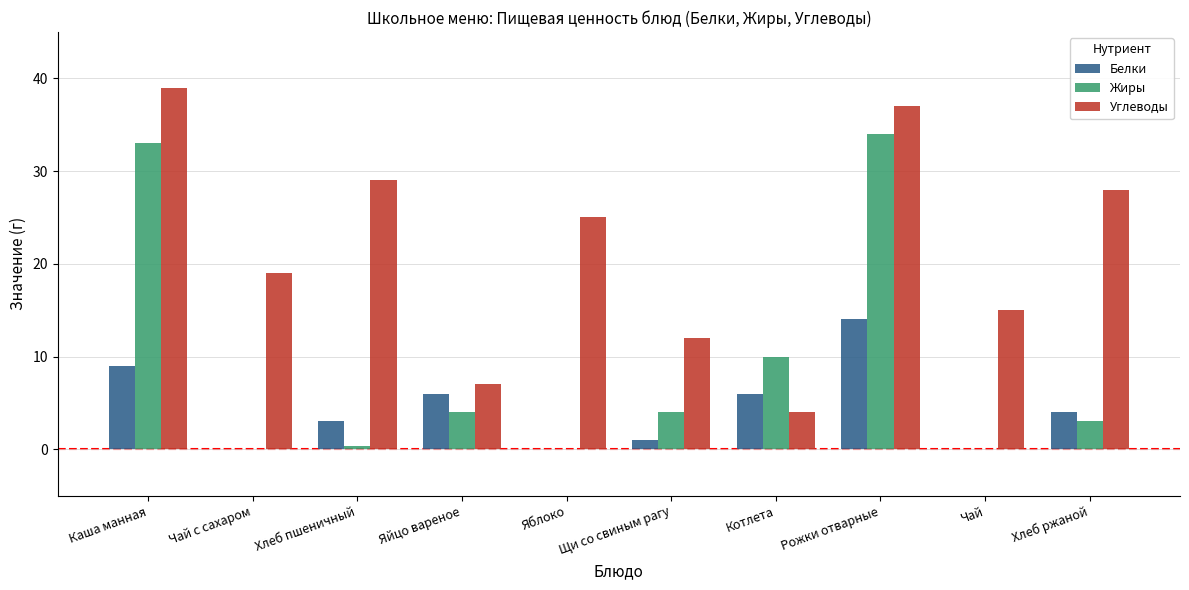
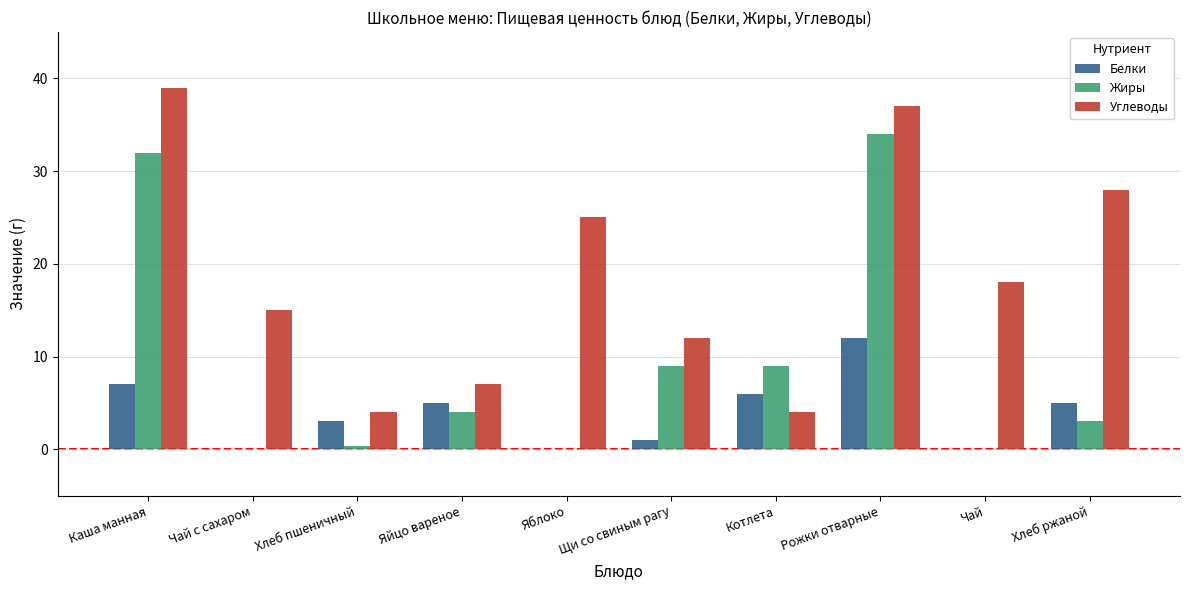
  {
    "Белки": {
-     "Каша манная": 9,
+     "Каша манная": 7,
      "Чай с сахаром": 0,
      "Хлеб пшеничный": 3,
-     "Яйцо вареное": 6,
+     "Яйцо вареное": 5,
      "Яблоко": 0,
      "Щи со свиным рагу": 1,
      "Котлета": 6,
-     "Рожки отварные": 14,
+     "Рожки отварные": 12,
      "Чай": 0,
-     "Хлеб ржаной": 4
+     "Хлеб ржаной": 5
    },
    "Жиры": {
-     "Каша манная": 33,
+     "Каша манная": 32,
      "Чай с сахаром": 0,
      "Хлеб пшеничный": 0,
      "Яйцо вареное": 4,
      "Яблоко": 0,
-     "Щи со свиным рагу": 4,
-     "Котлета": 10,
+     "Щи со свиным рагу": 9,
+     "Котлета": 9,
      "Рожки отварные": 34,
      "Чай": 0,
      "Хлеб ржаной": 3
    },
    "Углеводы": {
      "Каша манная": 39,
-     "Чай с сахаром": 19,
-     "Хлеб пшеничный": 29,
+     "Чай с сахаром": 15,
+     "Хлеб пшеничный": 4,
      "Яйцо вареное": 7,
      "Яблоко": 25,
      "Щи со свиным рагу": 12,
      "Котлета": 4,
      "Рожки отварные": 37,
-     "Чай": 15,
+     "Чай": 18,
      "Хлеб ржаной": 28
    }
  }
